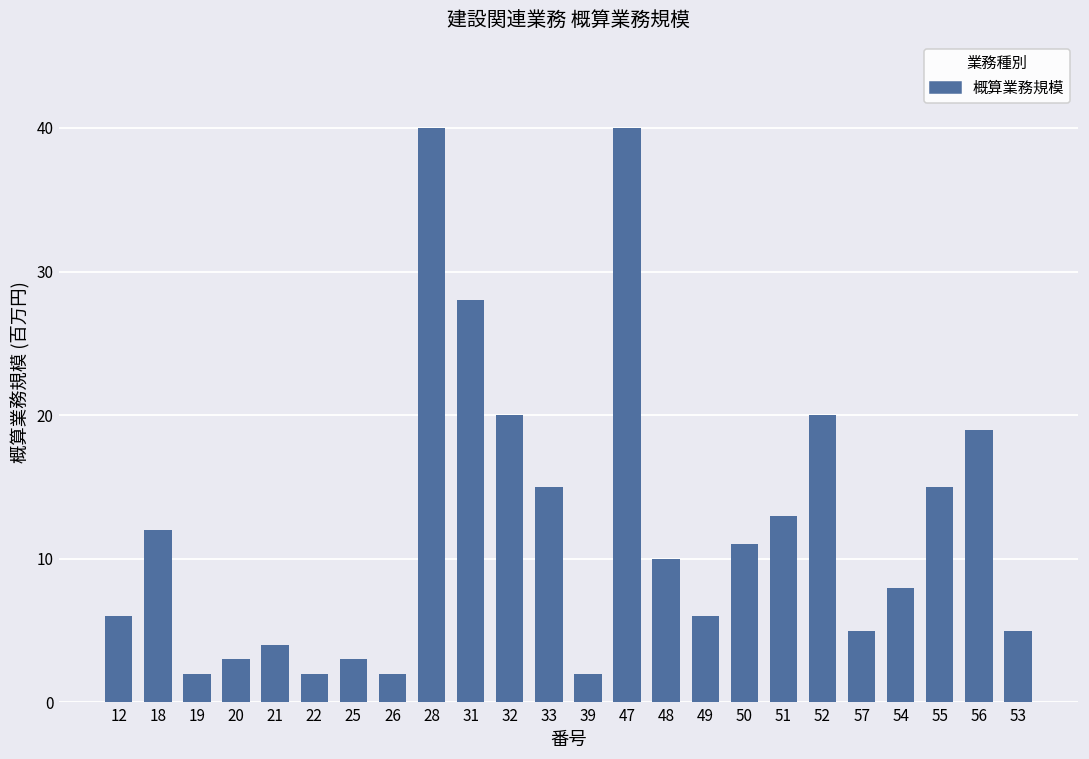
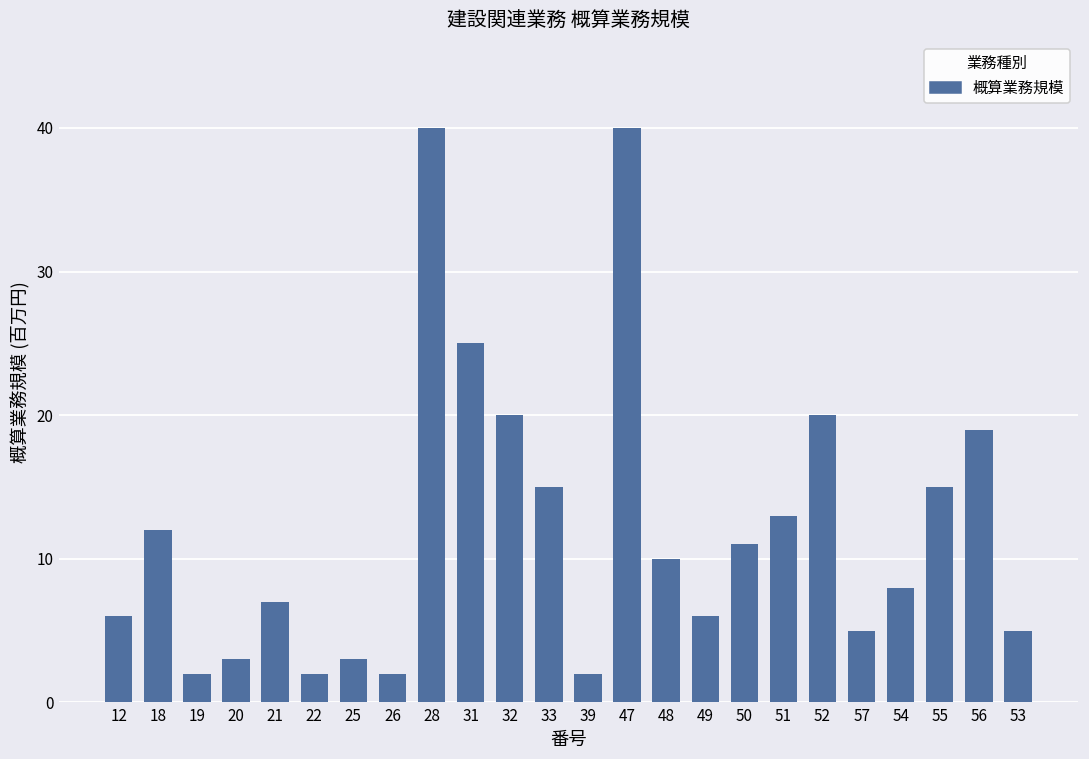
  {
    "12": 6,
    "18": 12,
    "19": 2,
    "20": 3,
-   "21": 4,
+   "21": 7,
    "22": 2,
    "25": 3,
    "26": 2,
    "28": 40,
-   "31": 28,
+   "31": 25,
    "32": 20,
    "33": 15,
    "39": 2,
    "47": 40,
    "48": 10,
    "49": 6,
    "50": 11,
    "51": 13,
    "52": 20,
    "57": 5,
    "54": 8,
    "55": 15,
    "56": 19,
    "53": 5
  }
